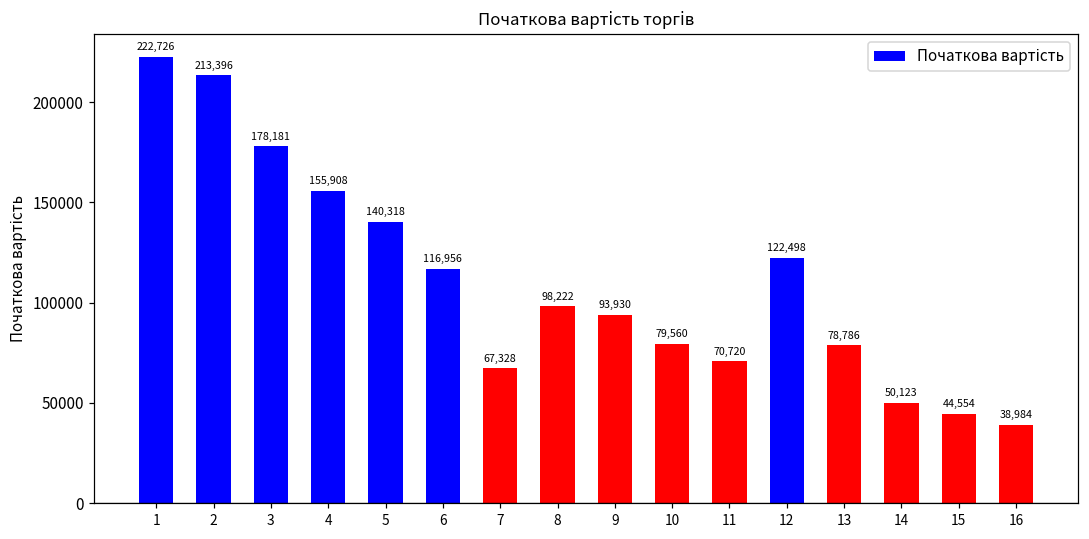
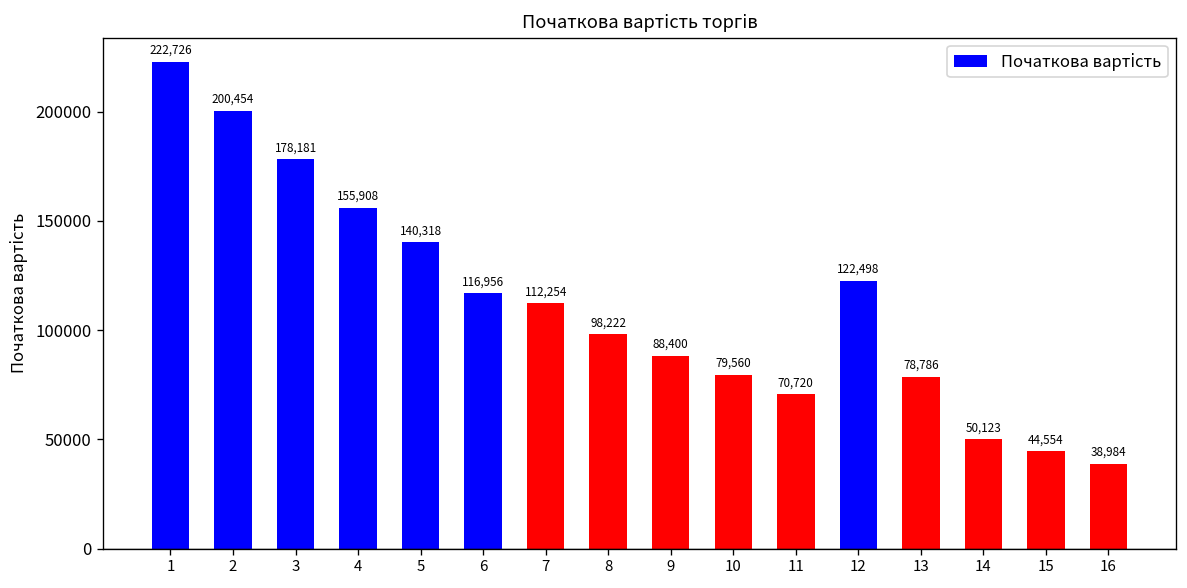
  {
    "1": "222,726",
-   "2": "213,396",
+   "2": "200,454",
    "3": "178,181",
    "4": "155,908",
    "5": "140,318",
    "6": "116,956",
-   "7": "67,328",
+   "7": "112,254",
    "8": "98,222",
-   "9": "93,930",
+   "9": "88,400",
    "10": "79,560",
    "11": "70,720",
    "12": "122,498",
    "13": "78,786",
    "14": "50,123",
    "15": "44,554",
    "16": "38,984"
  }
